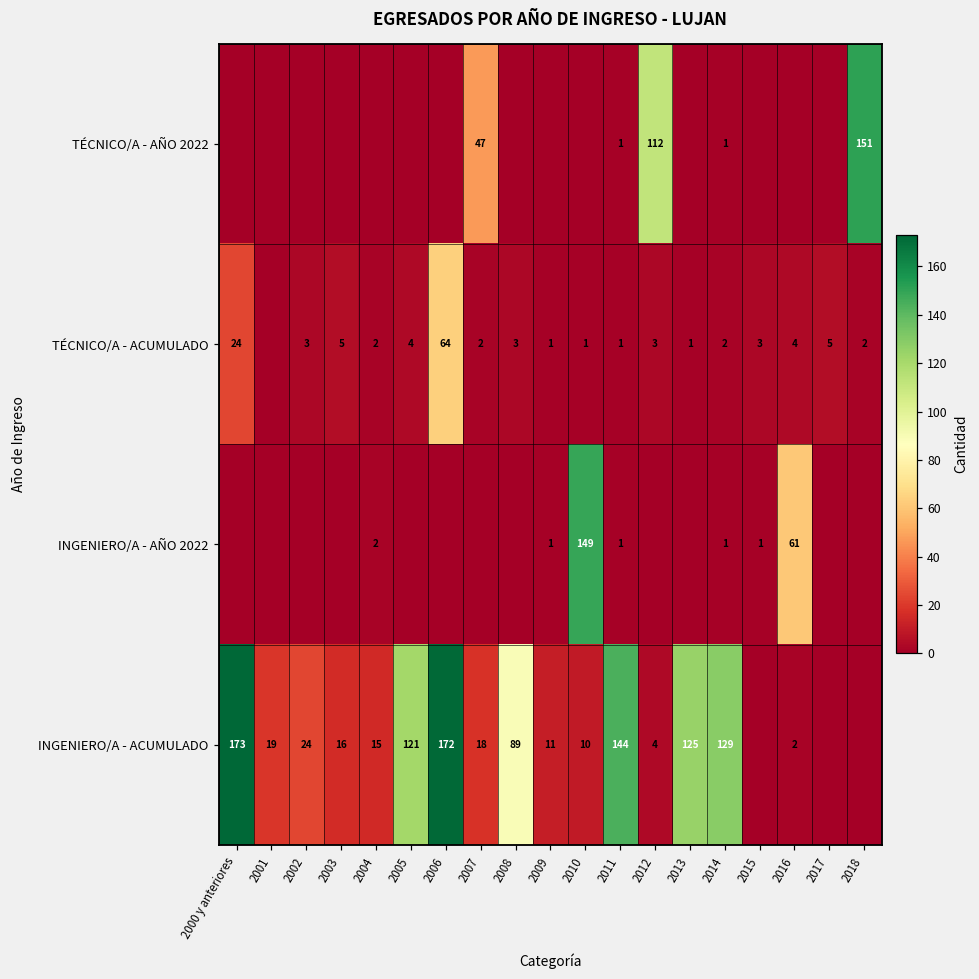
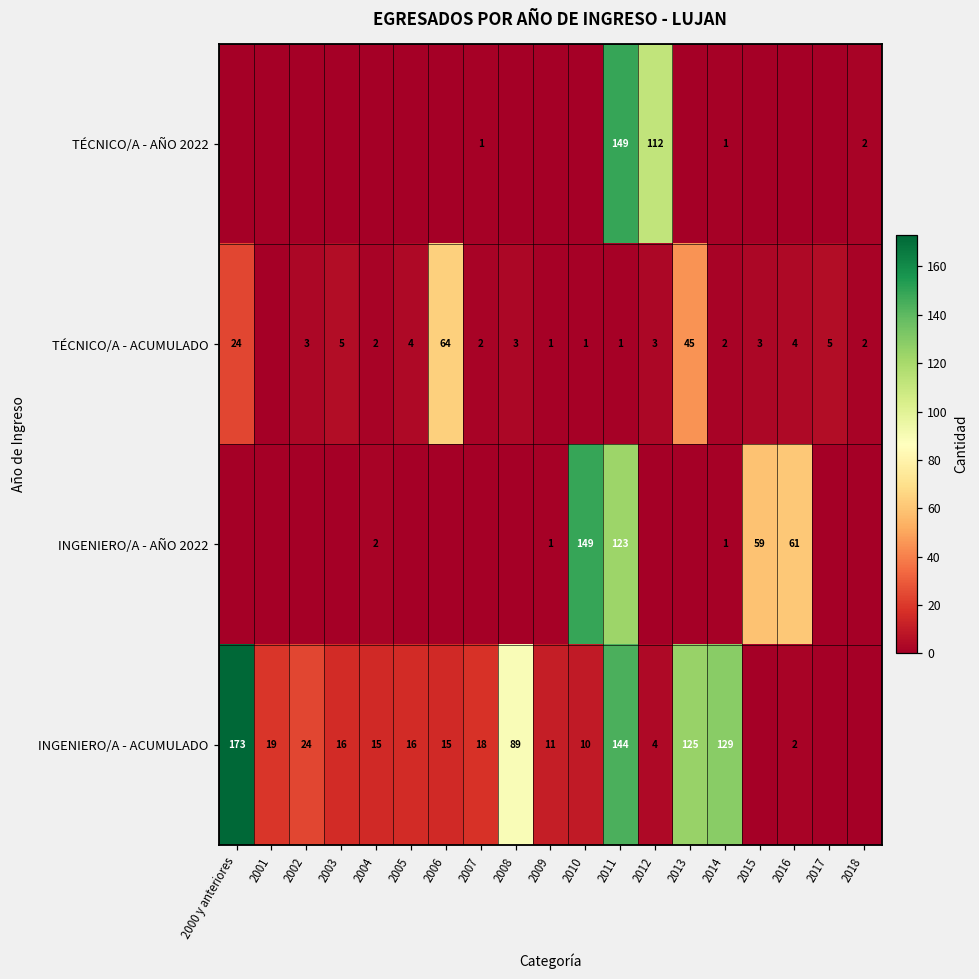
  {
    "TÉCNICO/A - AÑO 2022": {
-     "2007": 47,
-     "2011": 1,
+     "2007": 1,
+     "2011": 149,
      "2012": 112,
      "2014": 1,
-     "2018": 151
+     "2018": 2
    },
    "TÉCNICO/A - ACUMULADO": {
      "2000 y anteriores": 24,
      "2002": 3,
      "2003": 5,
      "2004": 2,
      "2005": 4,
      "2006": 64,
      "2007": 2,
      "2008": 3,
      "2009": 1,
      "2010": 1,
      "2011": 1,
      "2012": 3,
-     "2013": 1,
+     "2013": 45,
      "2014": 2,
      "2015": 3,
      "2016": 4,
      "2017": 5,
      "2018": 2
    },
    "INGENIERO/A - AÑO 2022": {
      "2004": 2,
      "2009": 1,
      "2010": 149,
-     "2011": 1,
+     "2011": 123,
      "2014": 1,
-     "2015": 1,
+     "2015": 59,
      "2016": 61
    },
    "INGENIERO/A - ACUMULADO": {
      "2000 y anteriores": 173,
      "2001": 19,
      "2002": 24,
      "2003": 16,
      "2004": 15,
-     "2005": 121,
-     "2006": 172,
+     "2005": 16,
+     "2006": 15,
      "2007": 18,
      "2008": 89,
      "2009": 11,
      "2010": 10,
      "2011": 144,
      "2012": 4,
      "2013": 125,
      "2014": 129,
      "2016": 2
    }
  }
